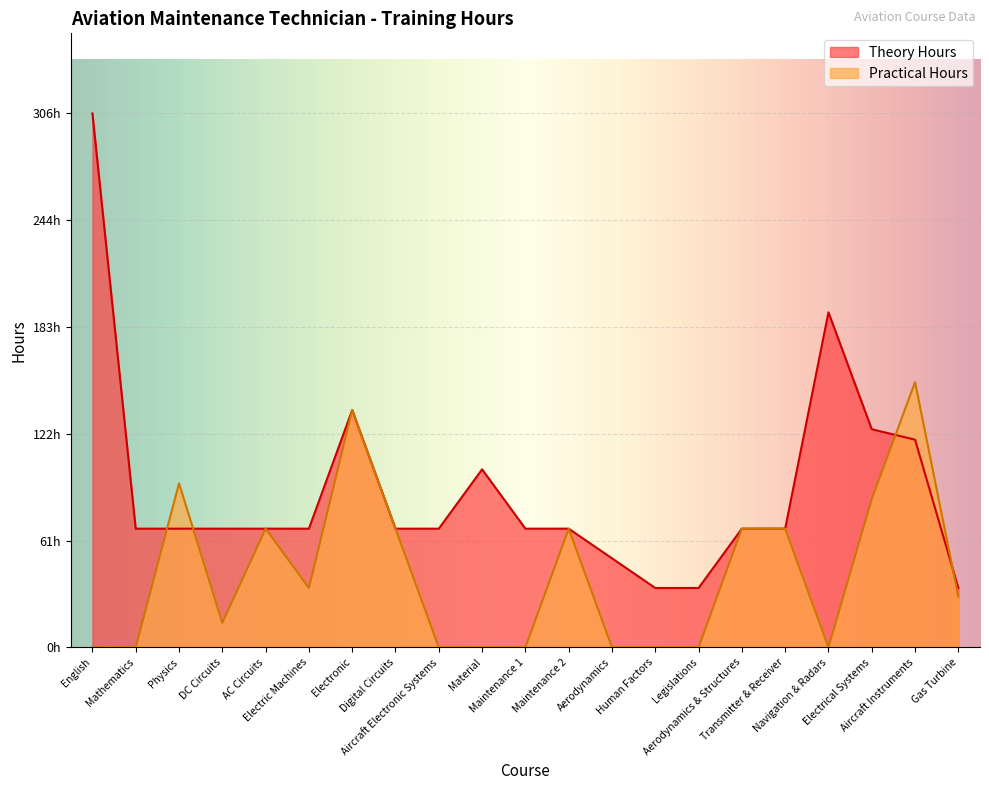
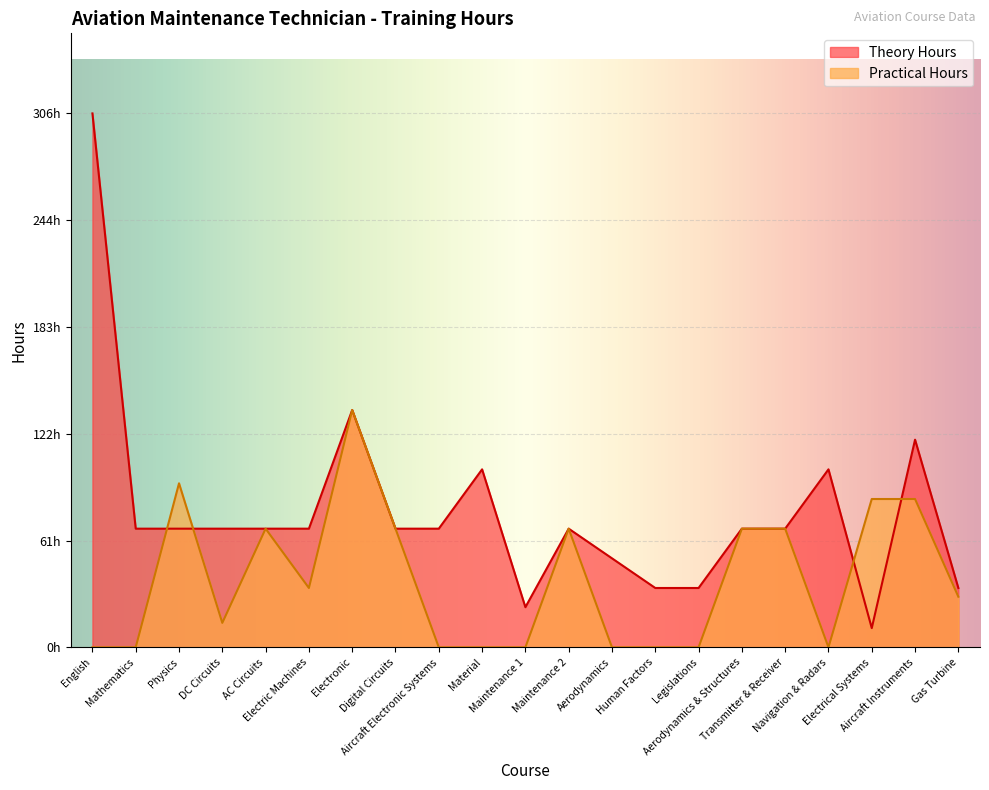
  {
    "Theory Hours": {
      "English": "306h",
      "Mathematics": "68h",
      "Physics": "68h",
      "DC Circuits": "68h",
      "Electric Machines": "68h",
      "Aircraft Electronic Systems": "68h",
      "Material": "102h",
-     "Maintenance 1": "68h",
+     "Maintenance 1": "23h",
      "Aerodynamics": "51h",
      "Human Factors": "34h",
      "Legislations": "34h",
-     "Navigation & Radars": "192h",
-     "Electrical Systems": "125h",
+     "Navigation & Radars": "102h",
+     "Electrical Systems": "11h",
      "Aircraft Instruments": "119h",
      "Gas Turbine": "34h"
    },
    "Practical Hours": {
      "English": "0h",
      "Mathematics": "0h",
      "Physics": "94h",
      "DC Circuits": "14h",
      "Electric Machines": "34h",
      "Aircraft Electronic Systems": "0h",
      "Material": "0h",
      "Maintenance 1": "0h",
      "Aerodynamics": "0h",
      "Human Factors": "0h",
      "Legislations": "0h",
      "Navigation & Radars": "0h",
      "Electrical Systems": "85h",
-     "Aircraft Instruments": "152h",
+     "Aircraft Instruments": "85h",
      "Gas Turbine": "29h"
    }
  }
